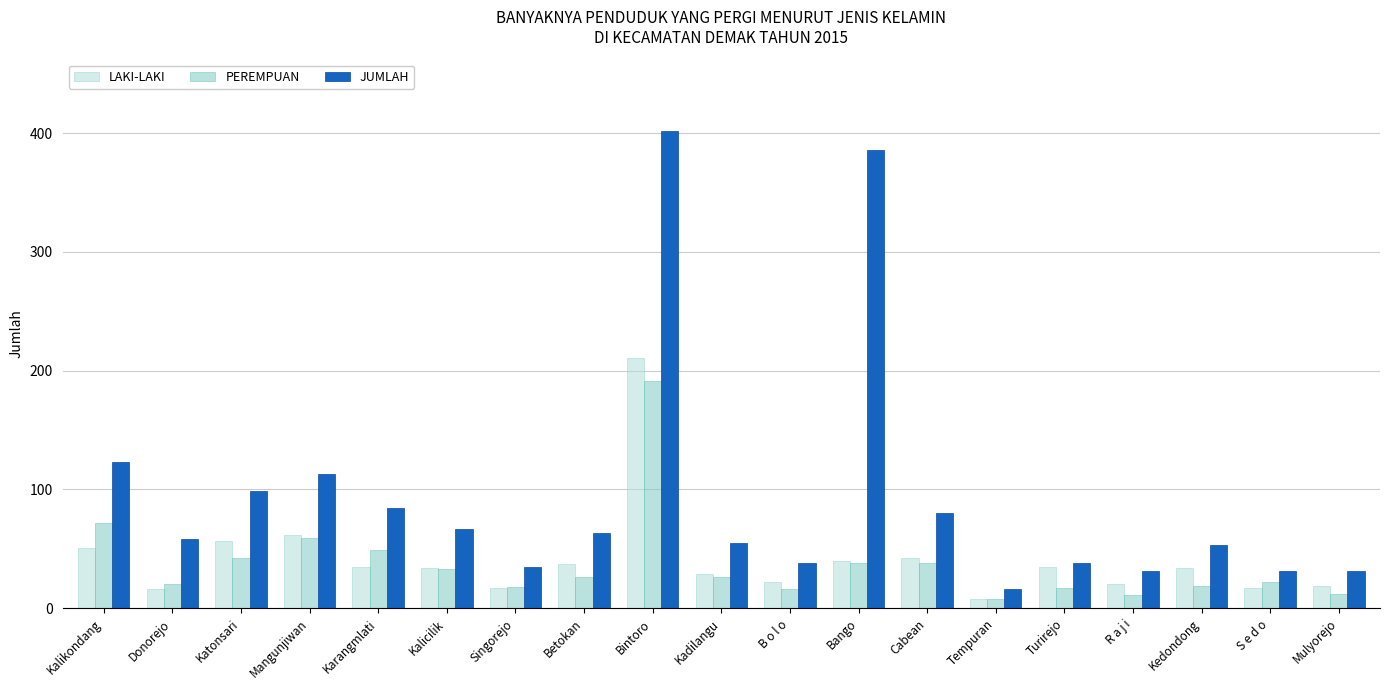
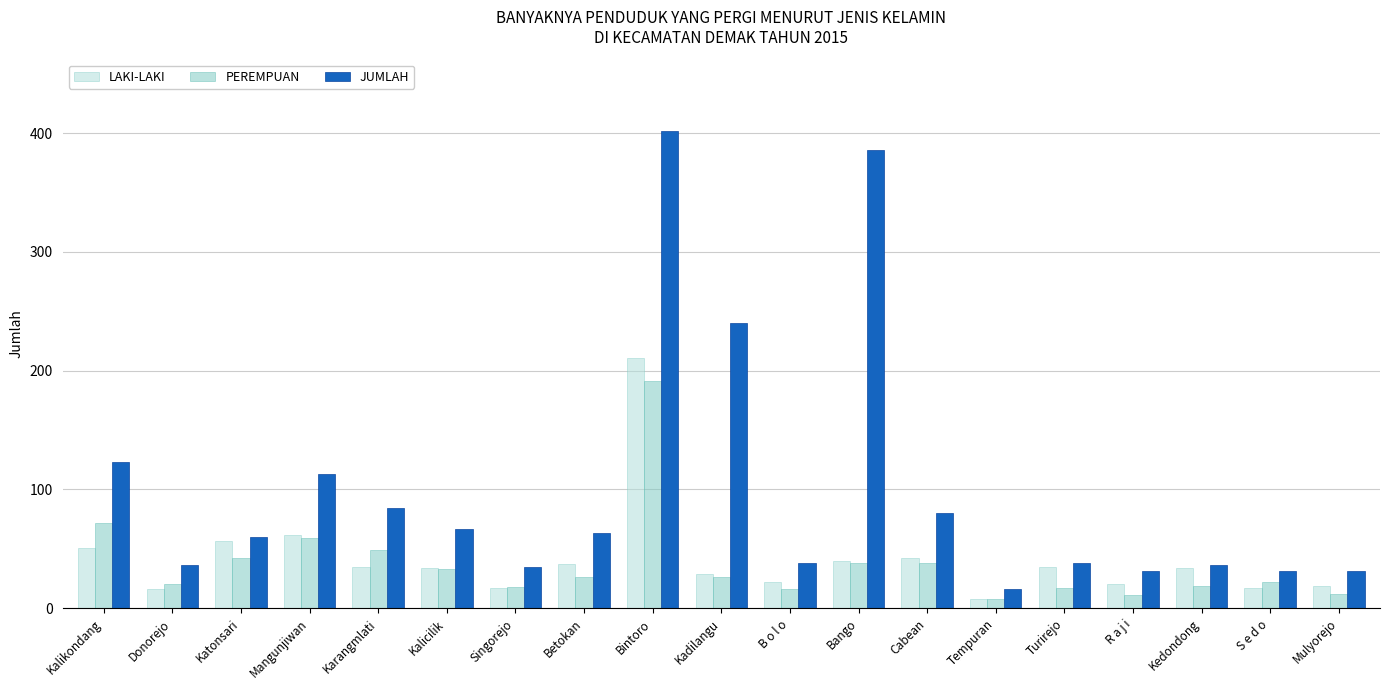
  {
    "JUMLAH": {
      "Kalikondang": 123,
-     "Donorejo": 58,
-     "Katonsari": 99,
+     "Donorejo": 36,
+     "Katonsari": 60,
      "Mangunjiwan": 113,
      "Karangmlati": 84,
      "Kalicilik": 67,
      "Singorejo": 35,
      "Betokan": 63,
      "Bintoro": 402,
-     "Kadilangu": 55,
+     "Kadilangu": 240,
      "B o l o": 38,
      "Bango": 386,
      "Cabean": 80,
      "Tempuran": 16,
      "Turirejo": 38,
      "R a j i": 31,
-     "Kedondong": 53,
+     "Kedondong": 36,
      "S e d o": 31,
      "Mulyorejo": 31
    }
  }
